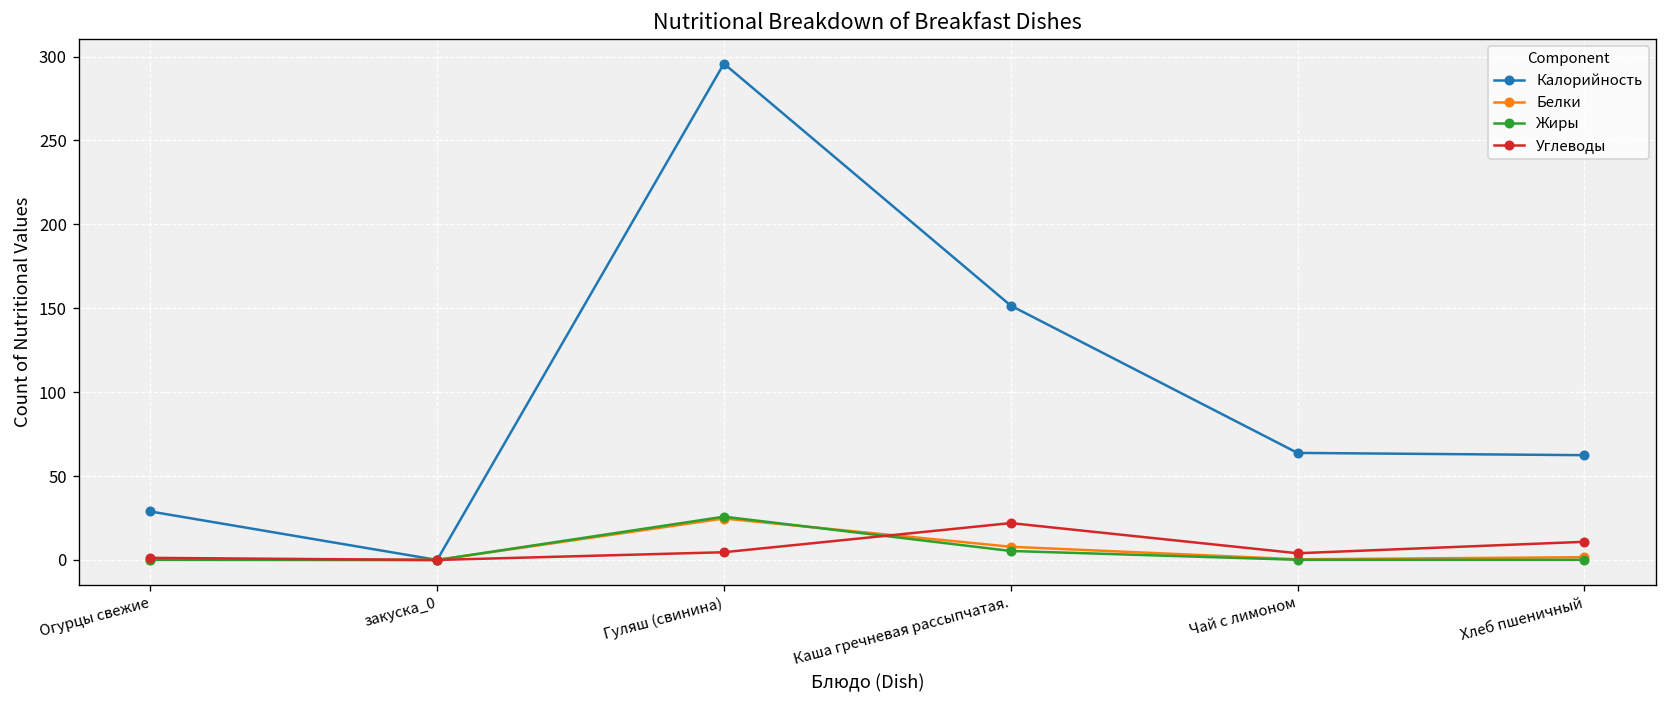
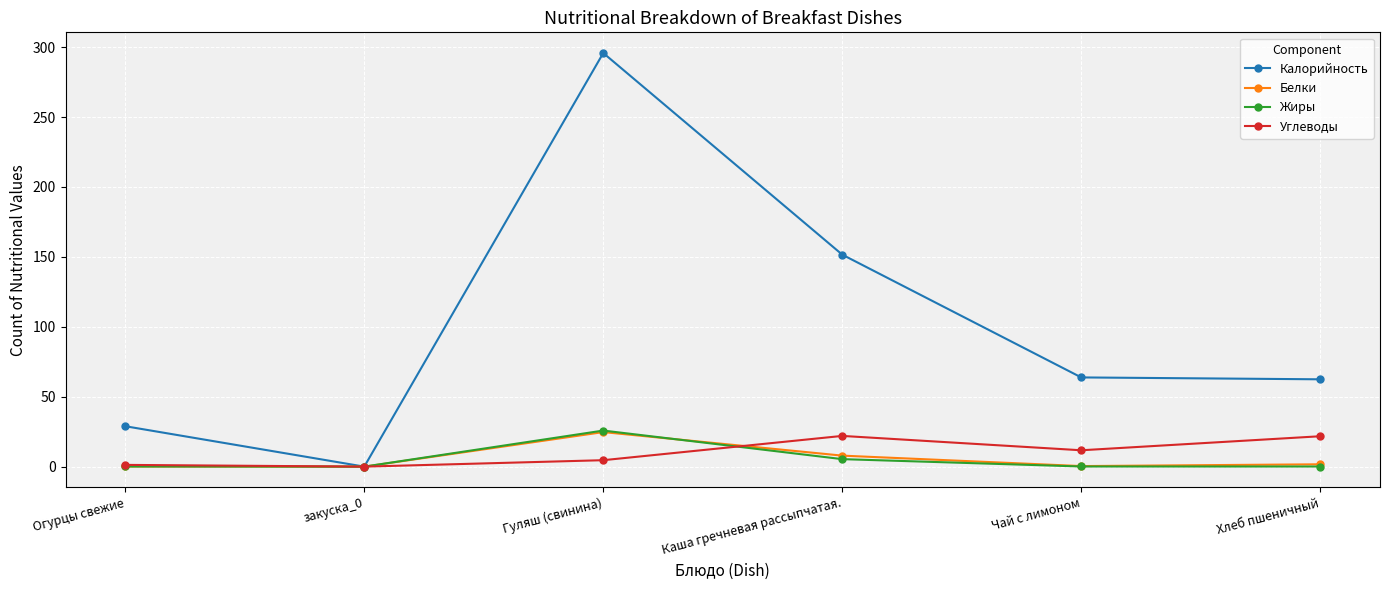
  {
    "Калорийность": {
      "Огурцы свежие": 29,
      "Гуляш (свинина)": 296,
      "Каша гречневая рассыпчатая.": 152,
      "Чай с лимоном": 64,
      "Хлеб пшеничный": 62
    },
    "Белки": {
      "Каша гречневая рассыпчатая.": 8
    },
    "Жиры": {
      "Каша гречневая рассыпчатая.": 5
    },
    "Углеводы": {
      "Гуляш (свинина)": 5,
      "Каша гречневая рассыпчатая.": 22,
-     "Чай с лимоном": 4,
-     "Хлеб пшеничный": 11
+     "Чай с лимоном": 12,
+     "Хлеб пшеничный": 22
    }
  }
